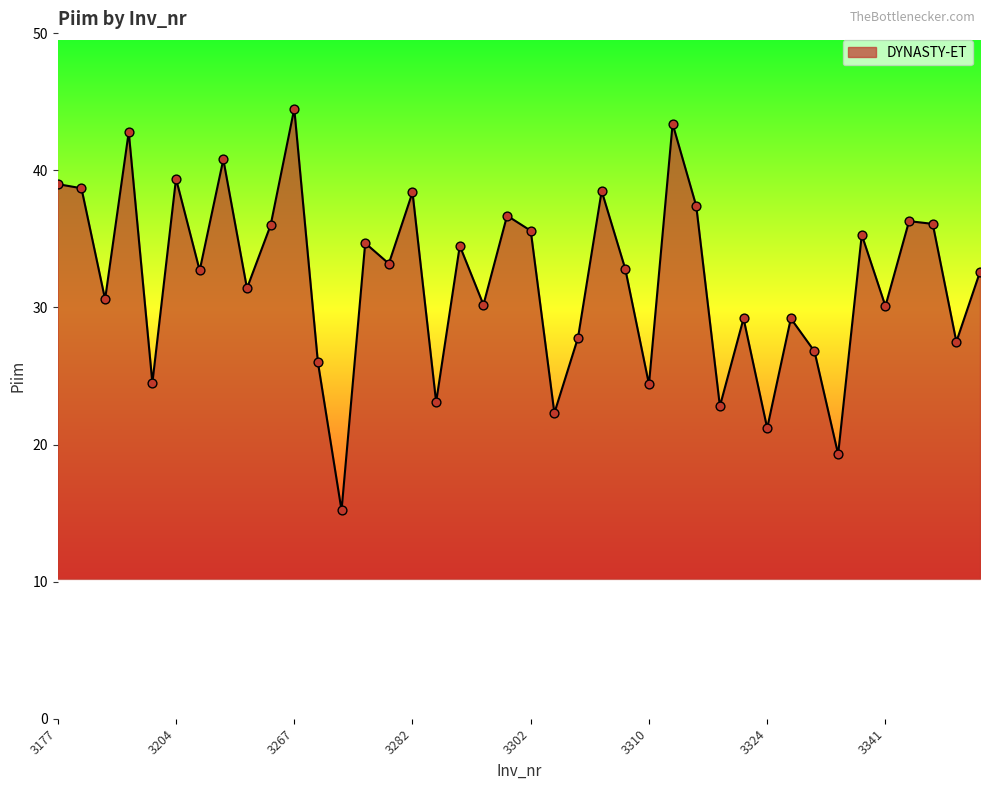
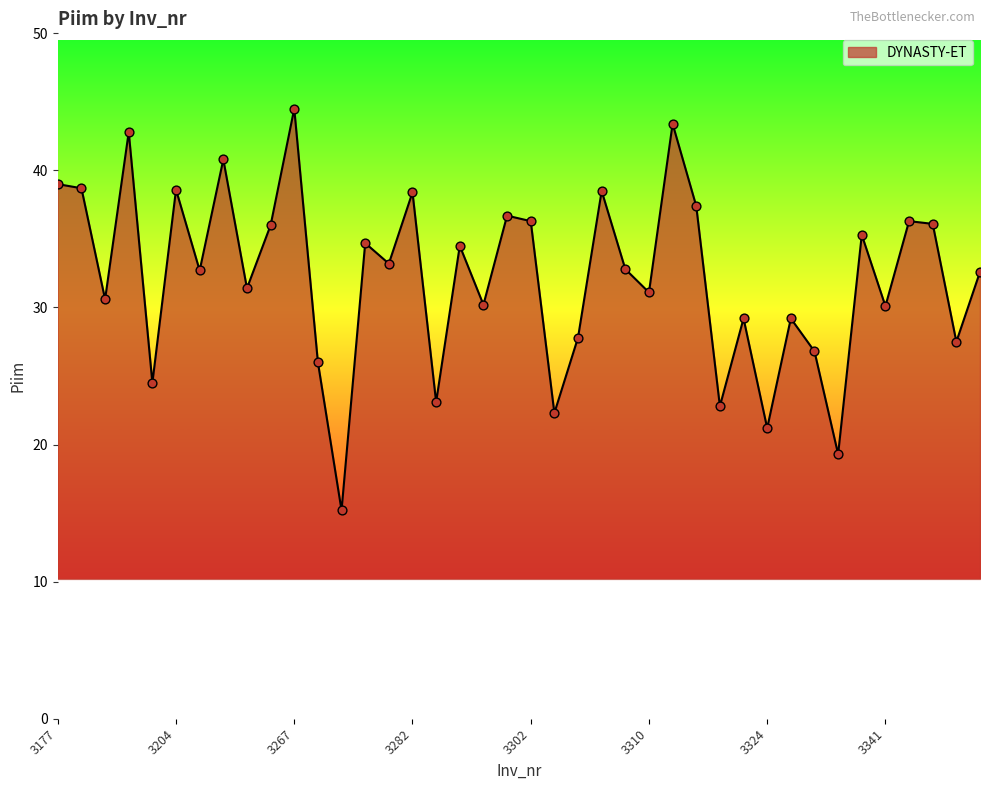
  {
    "3177": 39.0,
-   "3204": 39.4,
+   "3204": 38.6,
    "3267": 44.5,
    "3282": 38.4,
-   "3302": 35.6,
-   "3310": 24.4,
+   "3302": 36.3,
+   "3310": 31.1,
    "3324": 21.2,
    "3341": 30.1
  }
